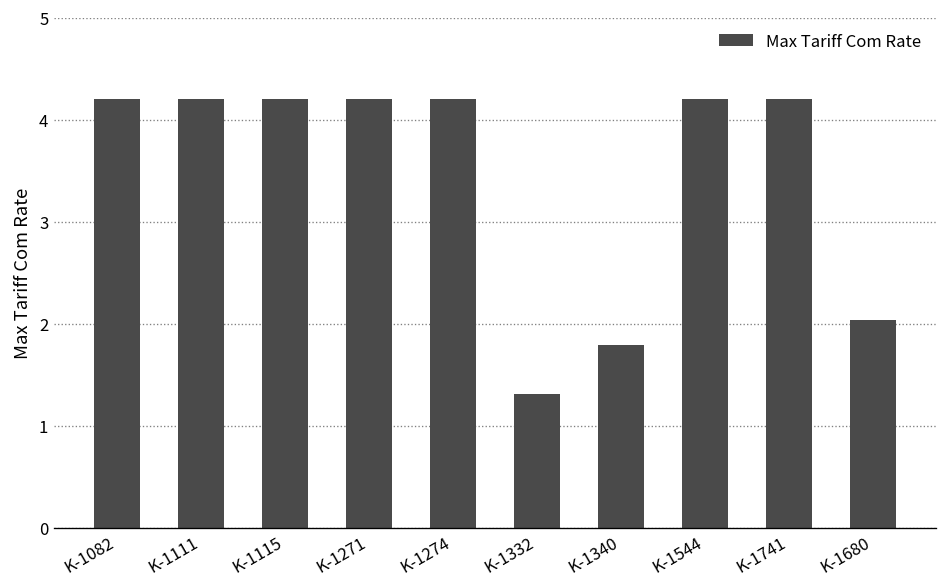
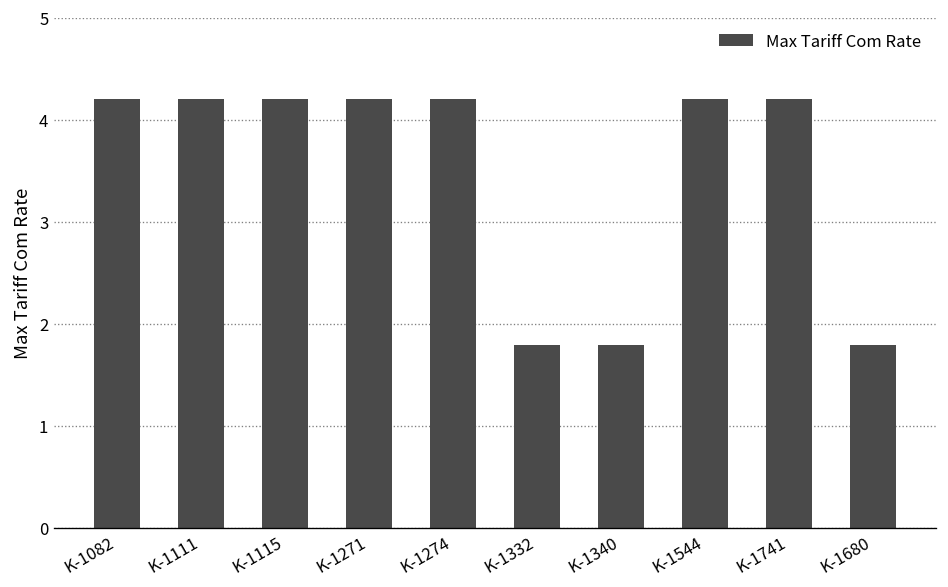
  {
    "K-1082": 4.2,
    "K-1111": 4.2,
    "K-1115": 4.2,
    "K-1271": 4.2,
    "K-1274": 4.2,
-   "K-1332": 1.3,
+   "K-1332": 1.8,
    "K-1340": 1.8,
    "K-1544": 4.2,
    "K-1741": 4.2,
-   "K-1680": 2.0
+   "K-1680": 1.8
  }
